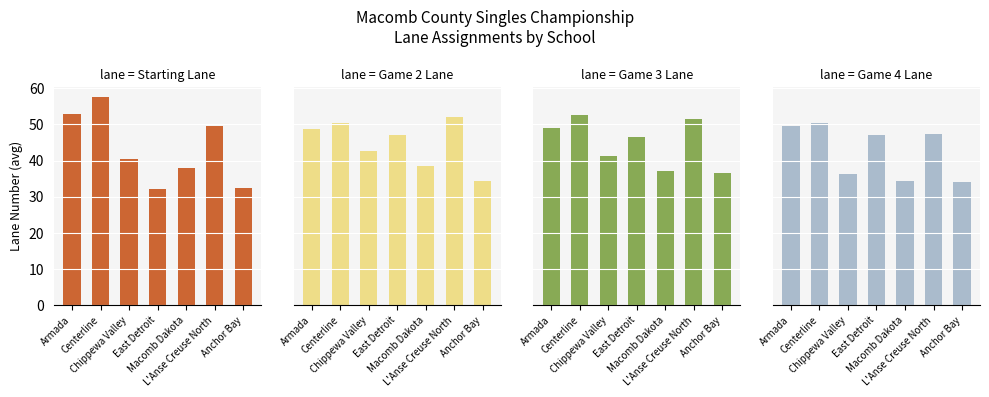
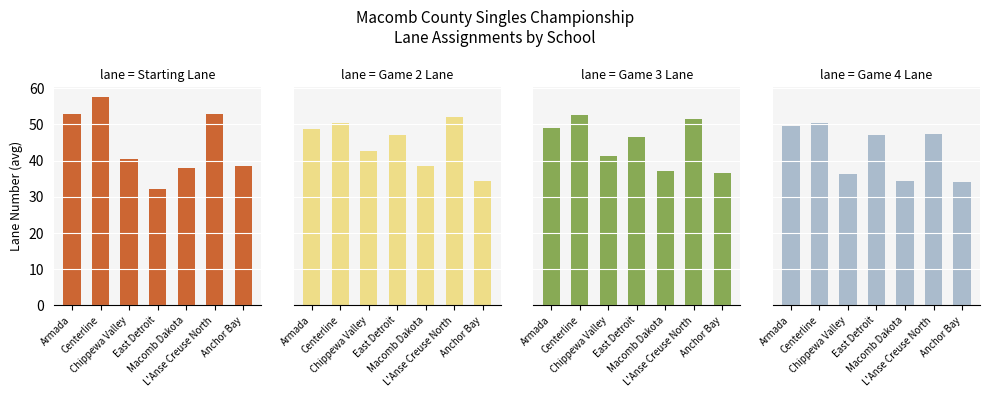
  {
    "lane = Starting Lane": {
      "Armada": 53,
      "Centerline": 58,
      "Chippewa Valley": 41,
      "East Detroit": 32,
      "Macomb Dakota": 38,
-     "L'Anse Creuse North": 50,
-     "Anchor Bay": 33
+     "L'Anse Creuse North": 53,
+     "Anchor Bay": 38
    }
  }
